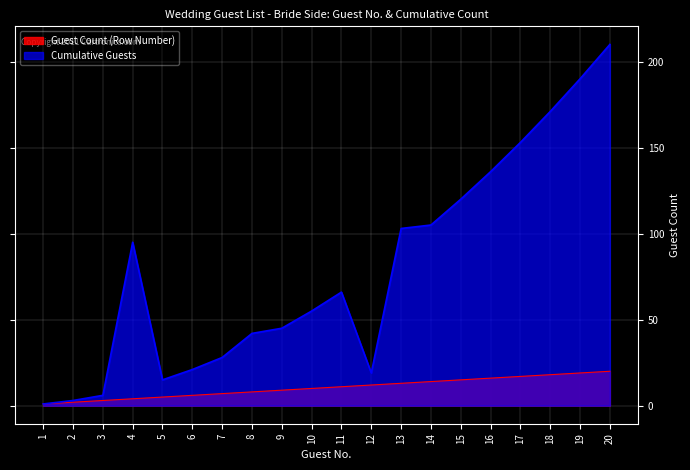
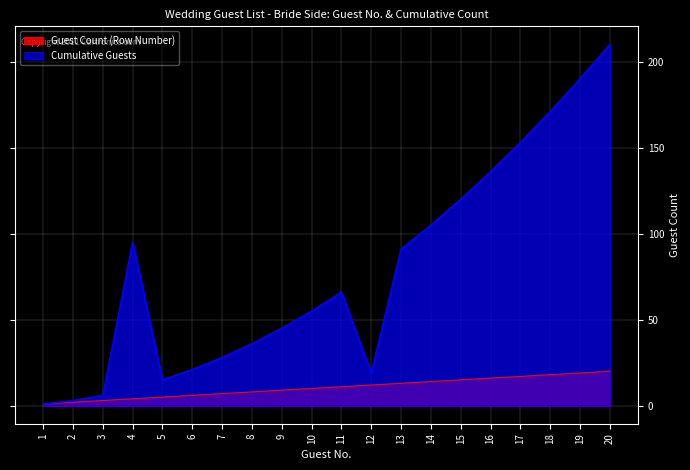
  {
    "Guest Count (Row Number)": {
      "3": 3,
      "4": 4,
      "5": 5,
      "6": 6,
      "7": 7,
      "8": 8,
      "9": 9,
      "10": 10,
      "11": 11,
      "12": 12,
      "13": 13,
      "14": 14,
      "15": 15,
      "16": 16,
      "17": 17,
      "18": 18,
      "19": 19,
      "20": 20
    },
    "Cumulative Guests": {
      "3": 6,
      "4": 95,
      "5": 15,
      "6": 21,
      "7": 28,
-     "8": 42,
+     "8": 36,
      "9": 45,
      "10": 55,
      "11": 66,
      "12": 19,
-     "13": 103,
+     "13": 91,
      "14": 105,
      "15": 120,
      "16": 136,
      "17": 153,
      "18": 171,
      "19": 190,
      "20": 210
    }
  }
